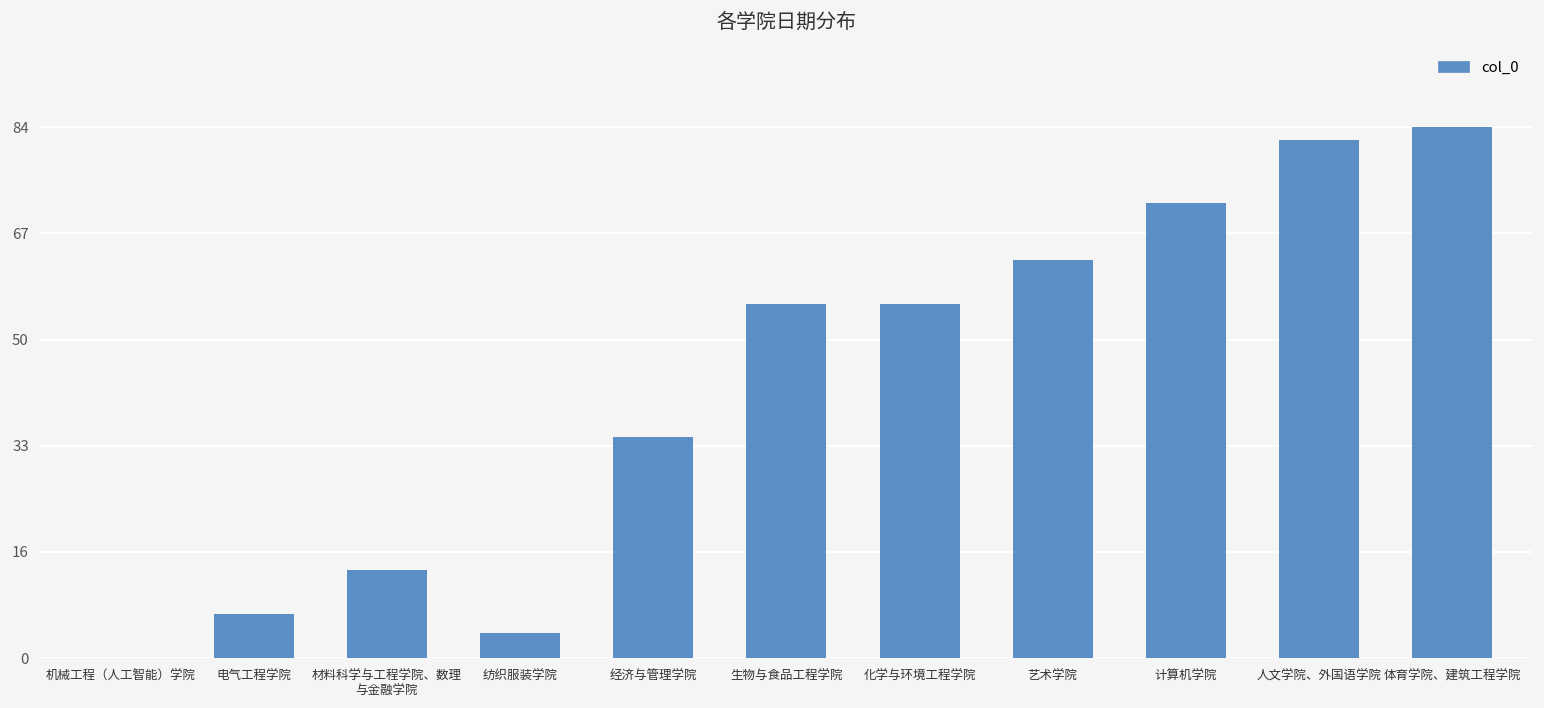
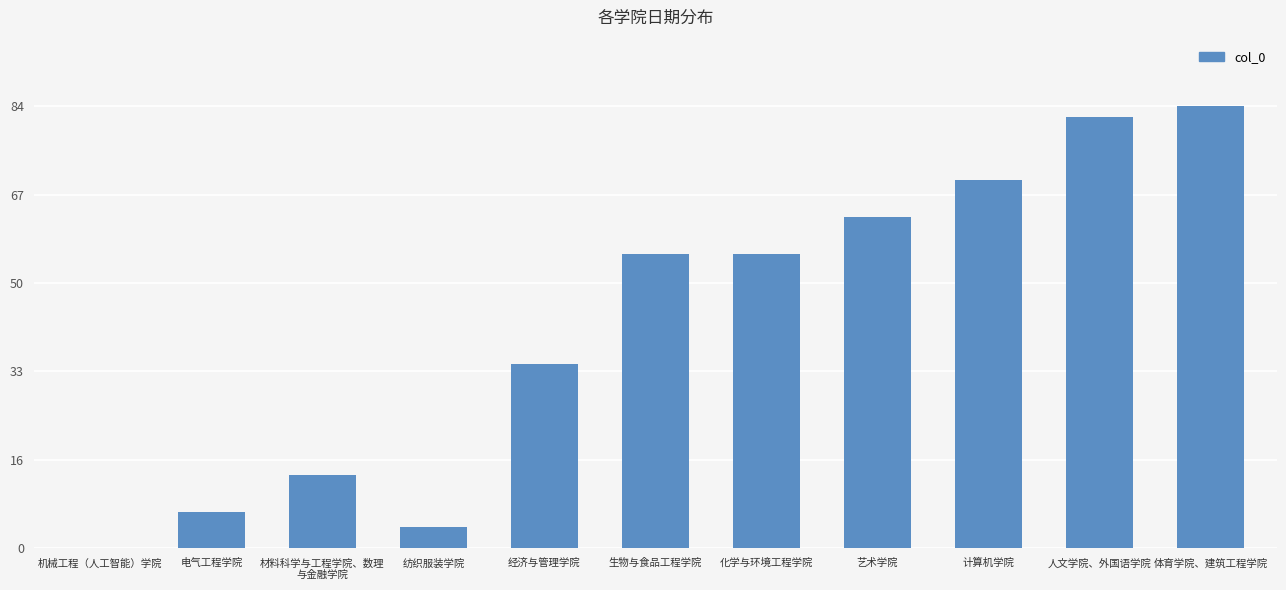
  {
    "机械工程（人工智能）学院": 0,
    "电气工程学院": 7,
    "材料科学与工程学院、数理 与金融学院": 14,
    "纺织服装学院": 4,
    "经济与管理学院": 35,
    "生物与食品工程学院": 56,
    "化学与环境工程学院": 56,
    "艺术学院": 63,
-   "计算机学院": 72,
+   "计算机学院": 70,
    "人文学院、外国语学院": 82,
    "体育学院、建筑工程学院": 84
  }
